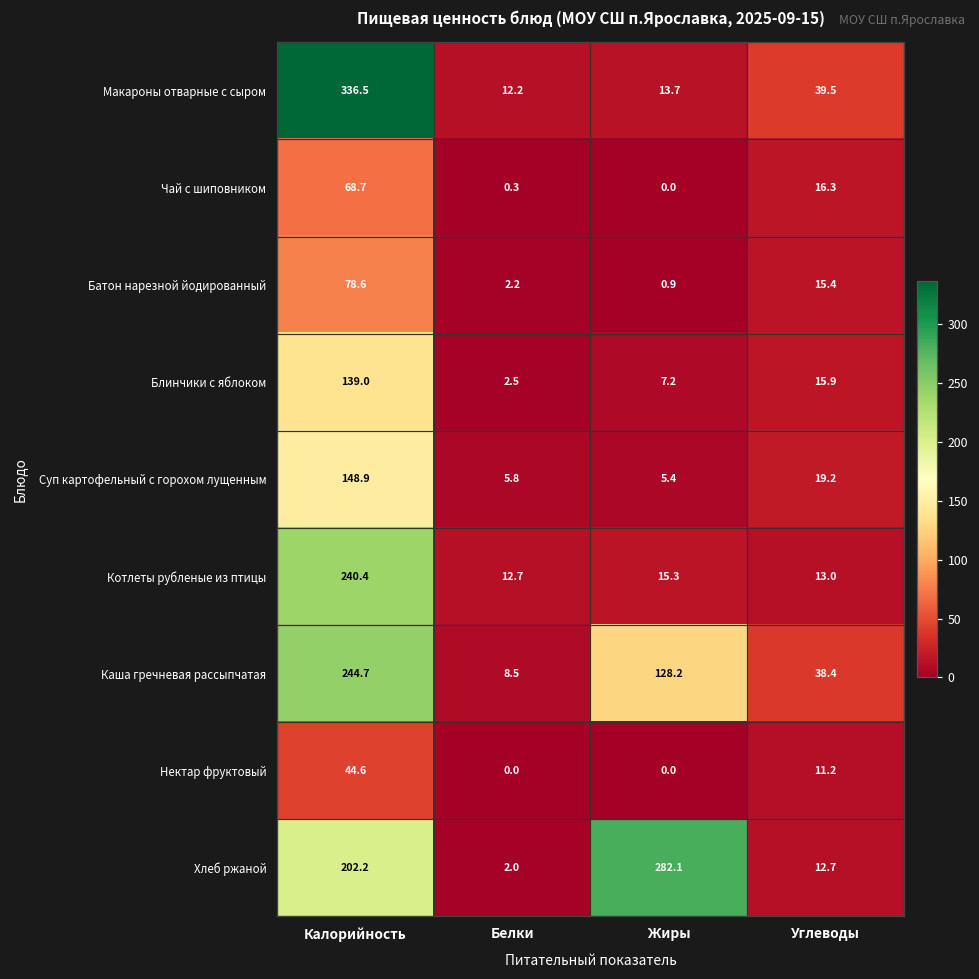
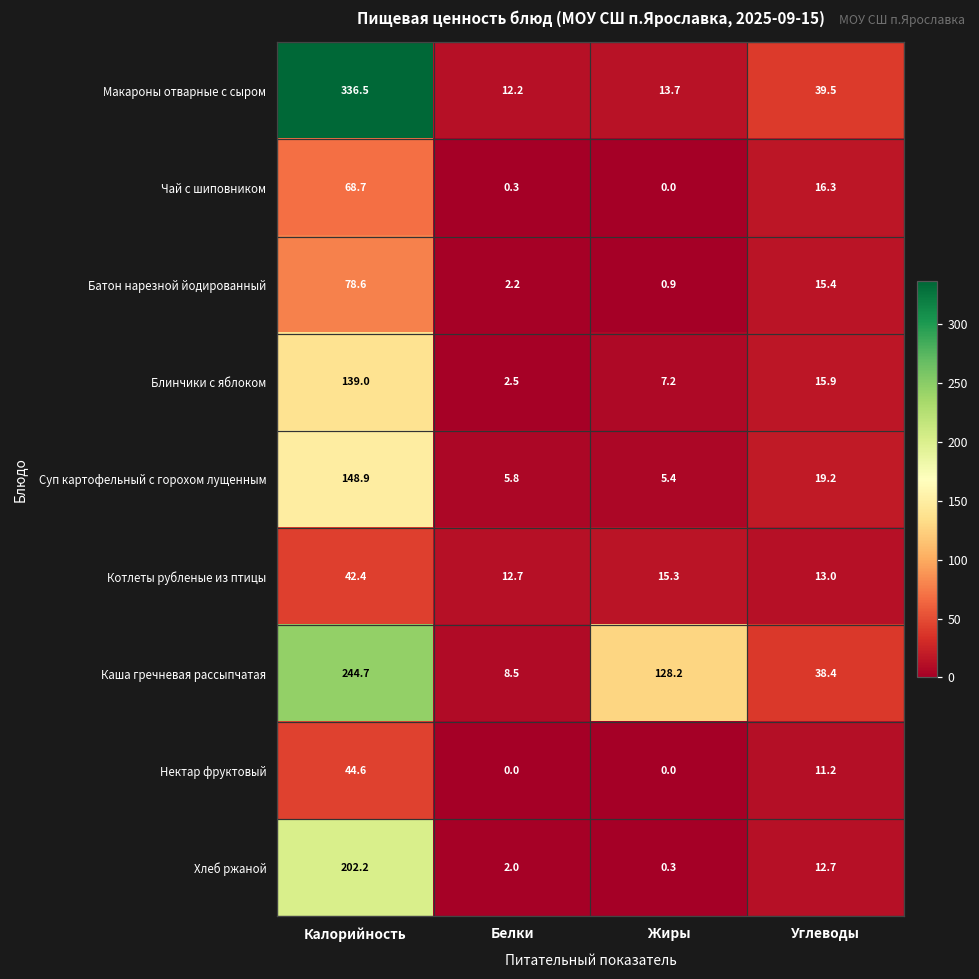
  {
    "Макароны отварные с сыром": {
      "Калорийность": 336.5,
      "Белки": 12.2,
      "Жиры": 13.7,
      "Углеводы": 39.5
    },
    "Чай с шиповником": {
      "Калорийность": 68.7,
      "Белки": 0.3,
      "Жиры": 0.0,
      "Углеводы": 16.3
    },
    "Батон нарезной йодированный": {
      "Калорийность": 78.6,
      "Белки": 2.2,
      "Жиры": 0.9,
      "Углеводы": 15.4
    },
    "Блинчики с яблоком": {
      "Калорийность": 139.0,
      "Белки": 2.5,
      "Жиры": 7.2,
      "Углеводы": 15.9
    },
    "Суп картофельный с горохом лущенным": {
      "Калорийность": 148.9,
      "Белки": 5.8,
      "Жиры": 5.4,
      "Углеводы": 19.2
    },
    "Котлеты рубленые из птицы": {
-     "Калорийность": 240.4,
+     "Калорийность": 42.4,
      "Белки": 12.7,
      "Жиры": 15.3,
      "Углеводы": 13.0
    },
    "Каша гречневая рассыпчатая": {
      "Калорийность": 244.7,
      "Белки": 8.5,
      "Жиры": 128.2,
      "Углеводы": 38.4
    },
    "Нектар фруктовый": {
      "Калорийность": 44.6,
      "Белки": 0.0,
      "Жиры": 0.0,
      "Углеводы": 11.2
    },
    "Хлеб ржаной": {
      "Калорийность": 202.2,
      "Белки": 2.0,
-     "Жиры": 282.1,
+     "Жиры": 0.3,
      "Углеводы": 12.7
    }
  }
